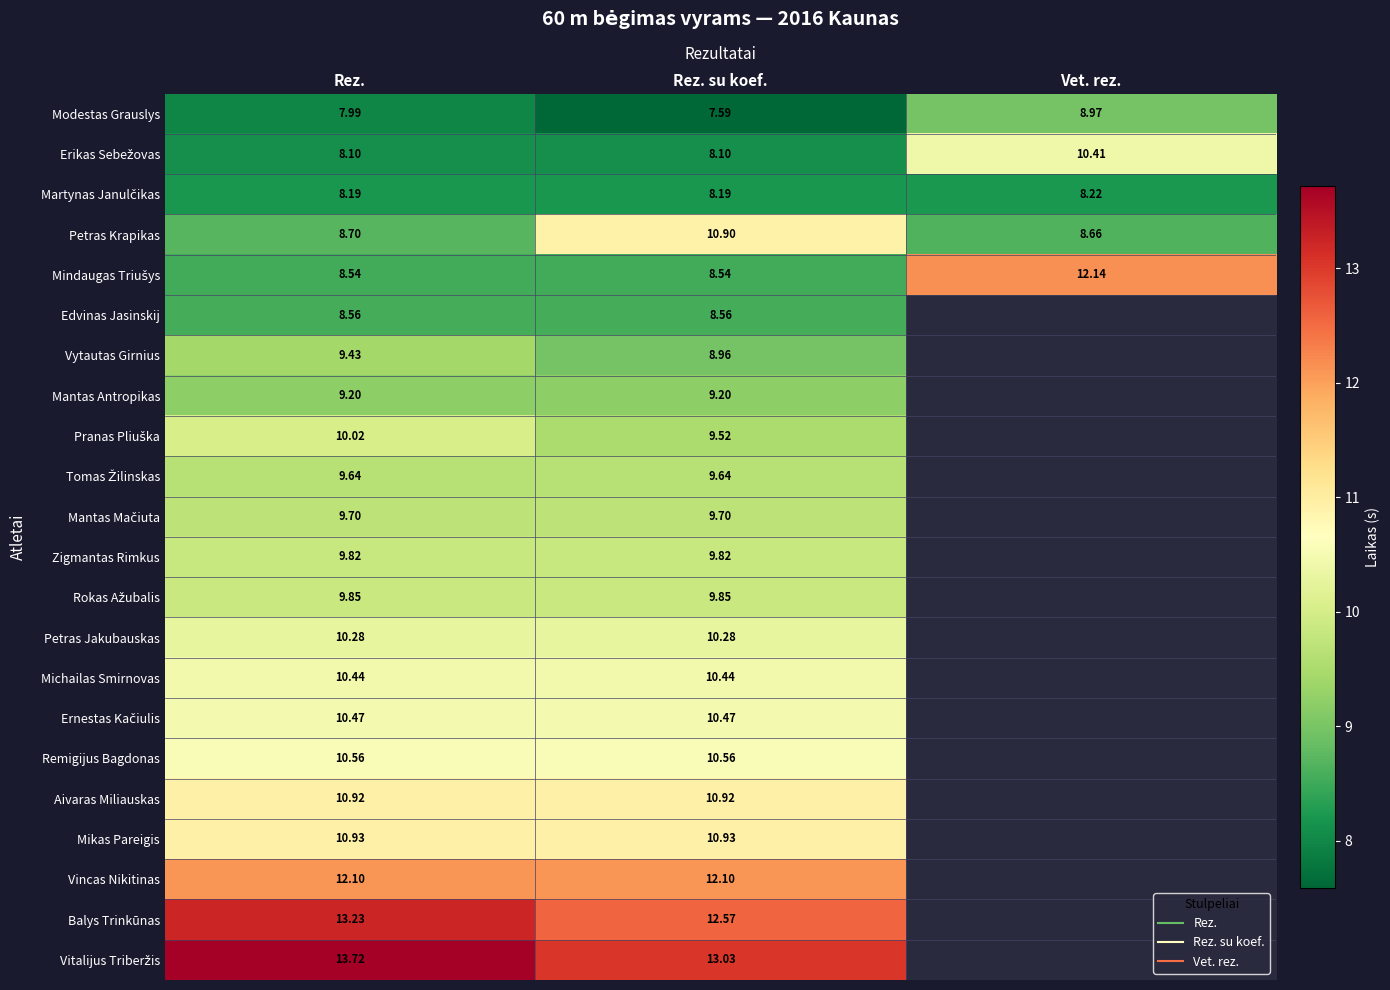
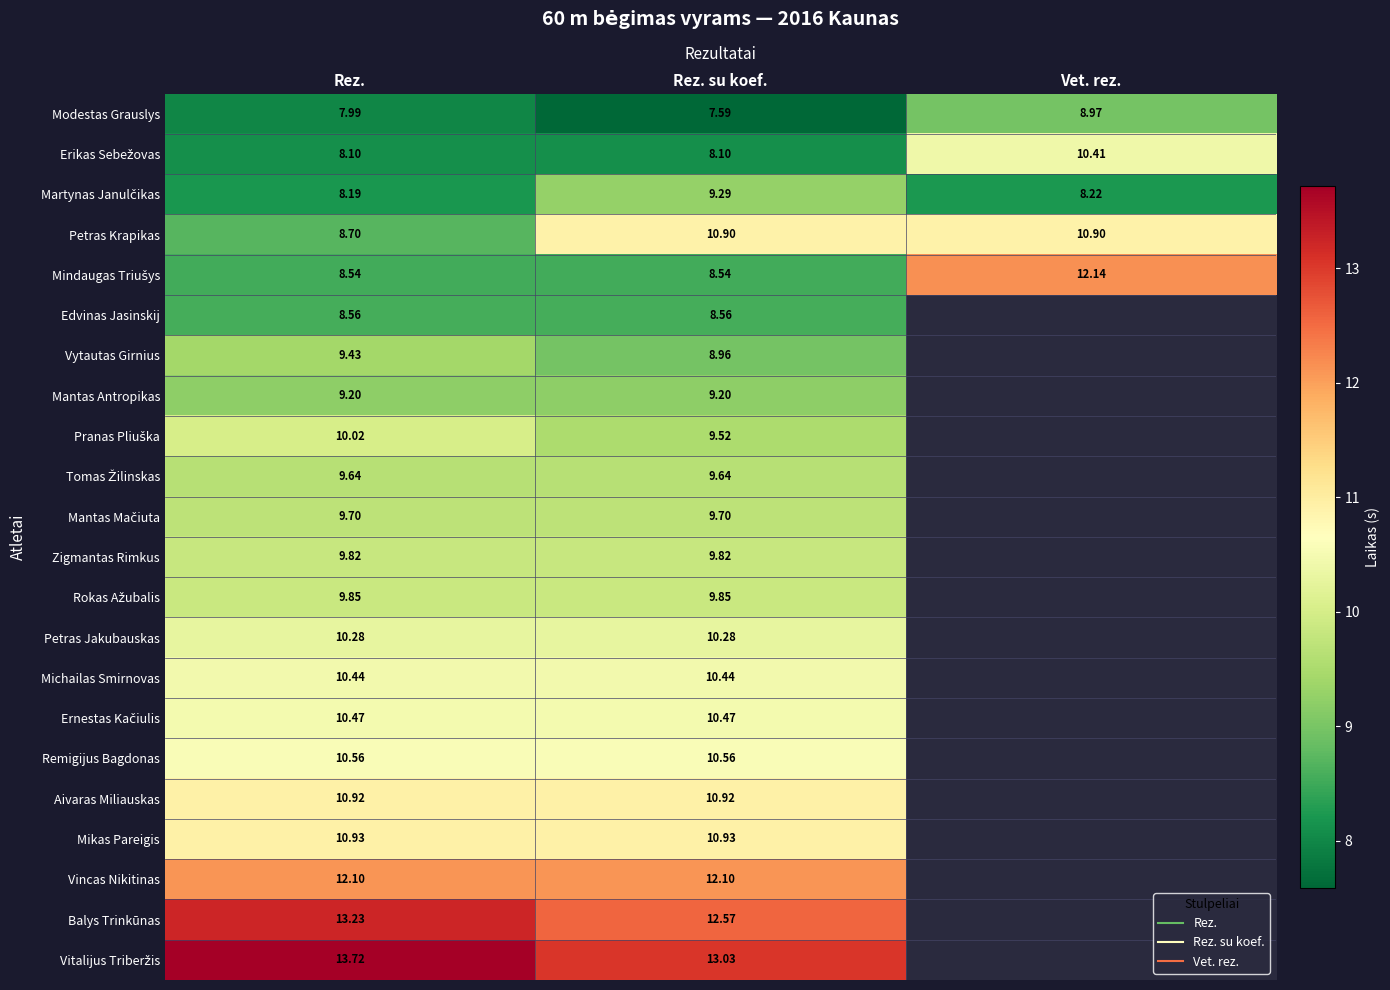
  {
    "Modestas Grauslys": {
      "Rez.": 7.99,
      "Rez. su koef.": 7.59,
      "Vet. rez.": 8.97
    },
    "Erikas Sebežovas": {
      "Rez.": 8.10,
      "Rez. su koef.": 8.10,
      "Vet. rez.": 10.41
    },
    "Martynas Janulčikas": {
      "Rez.": 8.19,
-     "Rez. su koef.": 8.19,
+     "Rez. su koef.": 9.29,
      "Vet. rez.": 8.22
    },
    "Petras Krapikas": {
      "Rez.": 8.70,
      "Rez. su koef.": 10.90,
-     "Vet. rez.": 8.66
+     "Vet. rez.": 10.90
    },
    "Mindaugas Triušys": {
      "Rez.": 8.54,
      "Rez. su koef.": 8.54,
      "Vet. rez.": 12.14
    },
    "Edvinas Jasinskij": {
      "Rez.": 8.56,
      "Rez. su koef.": 8.56
    },
    "Vytautas Girnius": {
      "Rez.": 9.43,
      "Rez. su koef.": 8.96
    },
    "Mantas Antropikas": {
      "Rez.": 9.20,
      "Rez. su koef.": 9.20
    },
    "Pranas Pliuška": {
      "Rez.": 10.02,
      "Rez. su koef.": 9.52
    },
    "Tomas Žilinskas": {
      "Rez.": 9.64,
      "Rez. su koef.": 9.64
    },
    "Mantas Mačiuta": {
      "Rez.": 9.70,
      "Rez. su koef.": 9.70
    },
    "Zigmantas Rimkus": {
      "Rez.": 9.82,
      "Rez. su koef.": 9.82
    },
    "Rokas Ažubalis": {
      "Rez.": 9.85,
      "Rez. su koef.": 9.85
    },
    "Petras Jakubauskas": {
      "Rez.": 10.28,
      "Rez. su koef.": 10.28
    },
    "Michailas Smirnovas": {
      "Rez.": 10.44,
      "Rez. su koef.": 10.44
    },
    "Ernestas Kačiulis": {
      "Rez.": 10.47,
      "Rez. su koef.": 10.47
    },
    "Remigijus Bagdonas": {
      "Rez.": 10.56,
      "Rez. su koef.": 10.56
    },
    "Aivaras Miliauskas": {
      "Rez.": 10.92,
      "Rez. su koef.": 10.92
    },
    "Mikas Pareigis": {
      "Rez.": 10.93,
      "Rez. su koef.": 10.93
    },
    "Vincas Nikitinas": {
      "Rez.": 12.10,
      "Rez. su koef.": 12.10
    },
    "Balys Trinkūnas": {
      "Rez.": 13.23,
      "Rez. su koef.": 12.57
    },
    "Vitalijus Triberžis": {
      "Rez.": 13.72,
      "Rez. su koef.": 13.03
    }
  }
